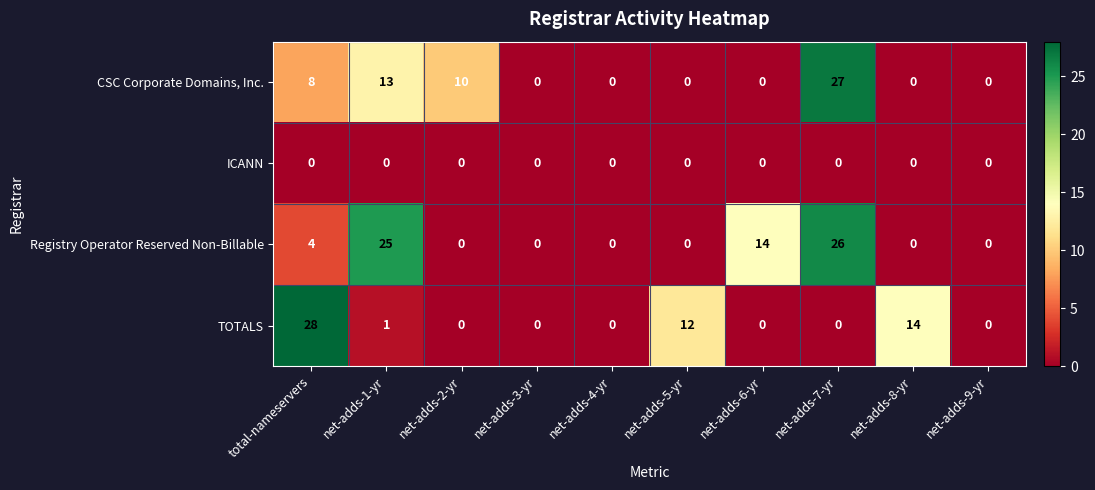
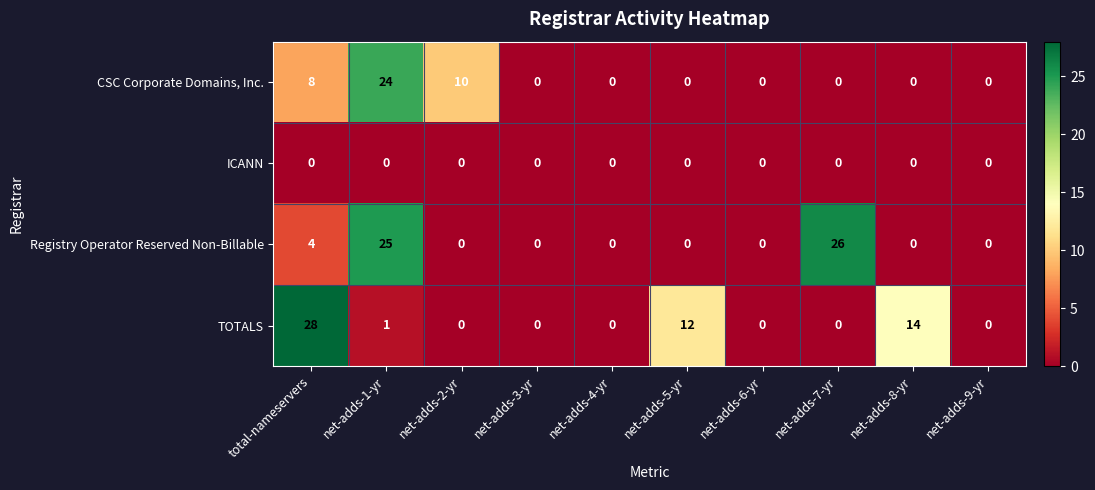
  {
    "CSC Corporate Domains, Inc.": {
      "total-nameservers": 8,
-     "net-adds-1-yr": 13,
+     "net-adds-1-yr": 24,
      "net-adds-2-yr": 10,
      "net-adds-3-yr": 0,
      "net-adds-4-yr": 0,
      "net-adds-5-yr": 0,
      "net-adds-6-yr": 0,
-     "net-adds-7-yr": 27,
+     "net-adds-7-yr": 0,
      "net-adds-8-yr": 0,
      "net-adds-9-yr": 0
    },
    "ICANN": {
      "total-nameservers": 0,
      "net-adds-1-yr": 0,
      "net-adds-2-yr": 0,
      "net-adds-3-yr": 0,
      "net-adds-4-yr": 0,
      "net-adds-5-yr": 0,
      "net-adds-6-yr": 0,
      "net-adds-7-yr": 0,
      "net-adds-8-yr": 0,
      "net-adds-9-yr": 0
    },
    "Registry Operator Reserved Non-Billable": {
      "total-nameservers": 4,
      "net-adds-1-yr": 25,
      "net-adds-2-yr": 0,
      "net-adds-3-yr": 0,
      "net-adds-4-yr": 0,
      "net-adds-5-yr": 0,
-     "net-adds-6-yr": 14,
+     "net-adds-6-yr": 0,
      "net-adds-7-yr": 26,
      "net-adds-8-yr": 0,
      "net-adds-9-yr": 0
    },
    "TOTALS": {
      "total-nameservers": 28,
      "net-adds-1-yr": 1,
      "net-adds-2-yr": 0,
      "net-adds-3-yr": 0,
      "net-adds-4-yr": 0,
      "net-adds-5-yr": 12,
      "net-adds-6-yr": 0,
      "net-adds-7-yr": 0,
      "net-adds-8-yr": 14,
      "net-adds-9-yr": 0
    }
  }
